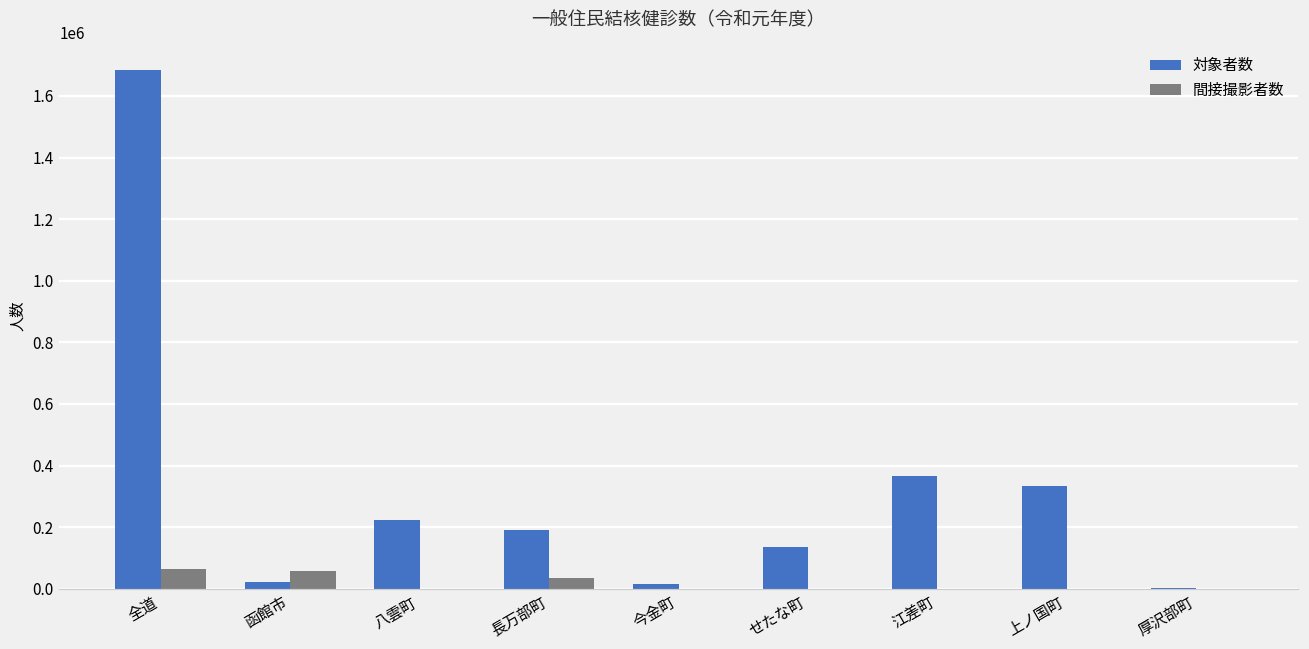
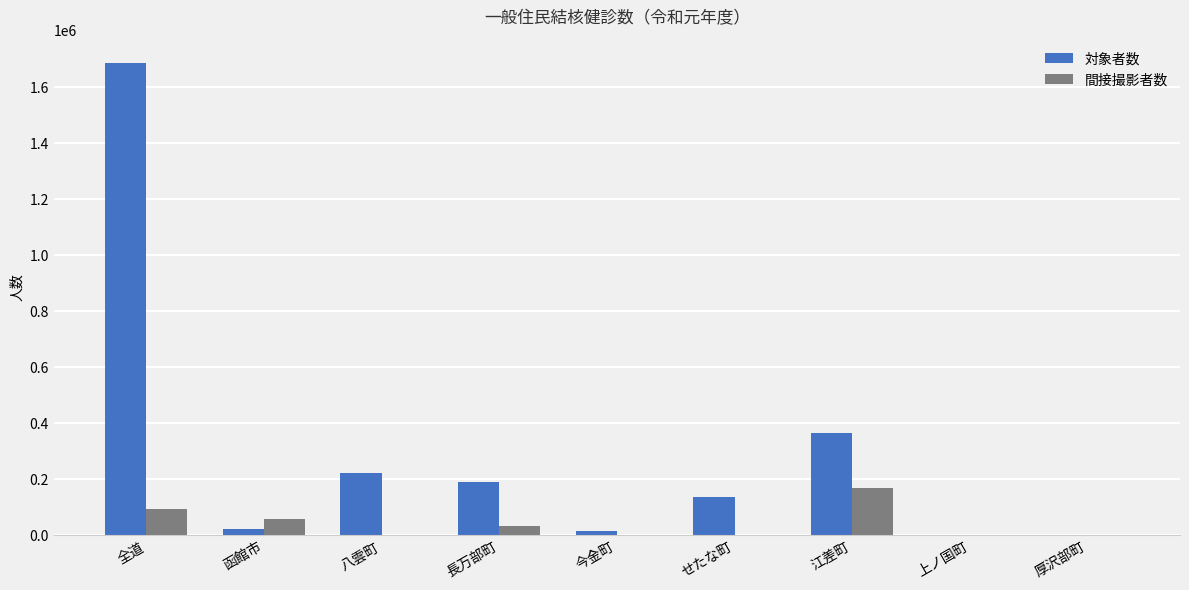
  {
    "対象者数": {
      "全道": 1690000,
      "函館市": 20000,
      "八雲町": 220000,
      "長万部町": 190000,
      "今金町": 20000,
      "せたな町": 140000,
      "江差町": 370000,
-     "上ノ国町": 330000
+     "上ノ国町": 0
    },
    "間接撮影者数": {
-     "全道": 60000,
+     "全道": 90000,
      "函館市": 60000,
      "長万部町": 30000,
      "今金町": 0,
-     "江差町": 0,
+     "江差町": 170000,
      "厚沢部町": 0
    }
  }
